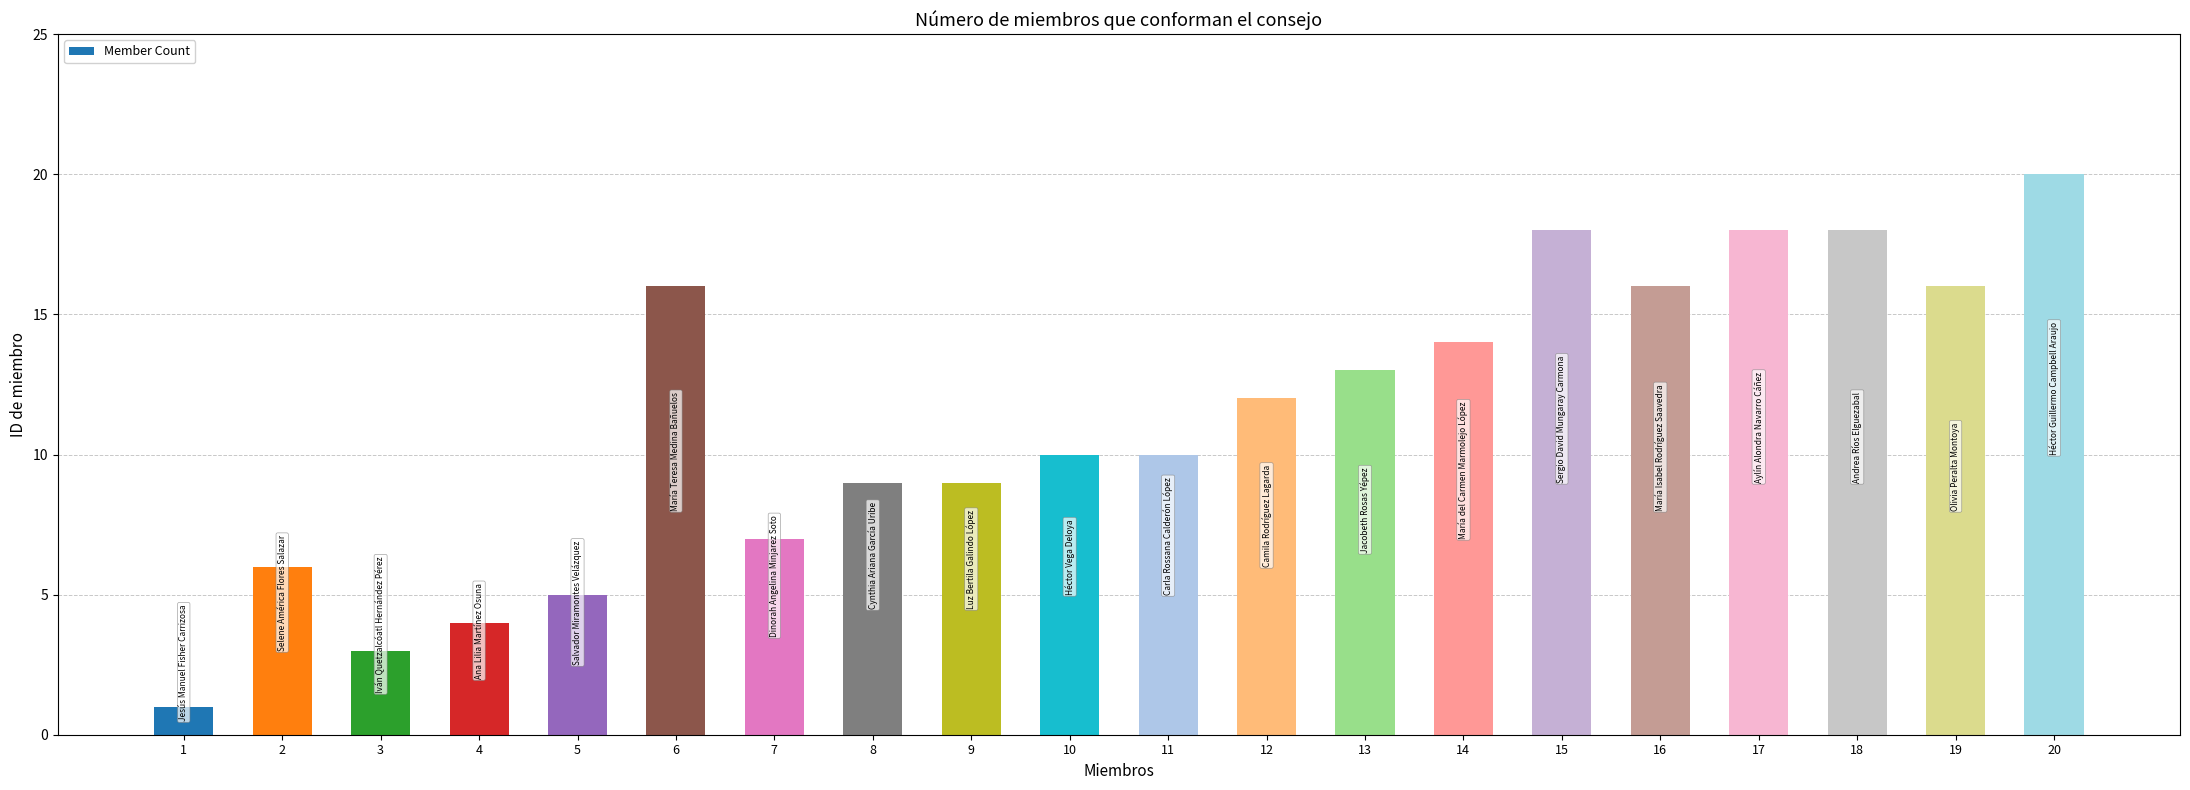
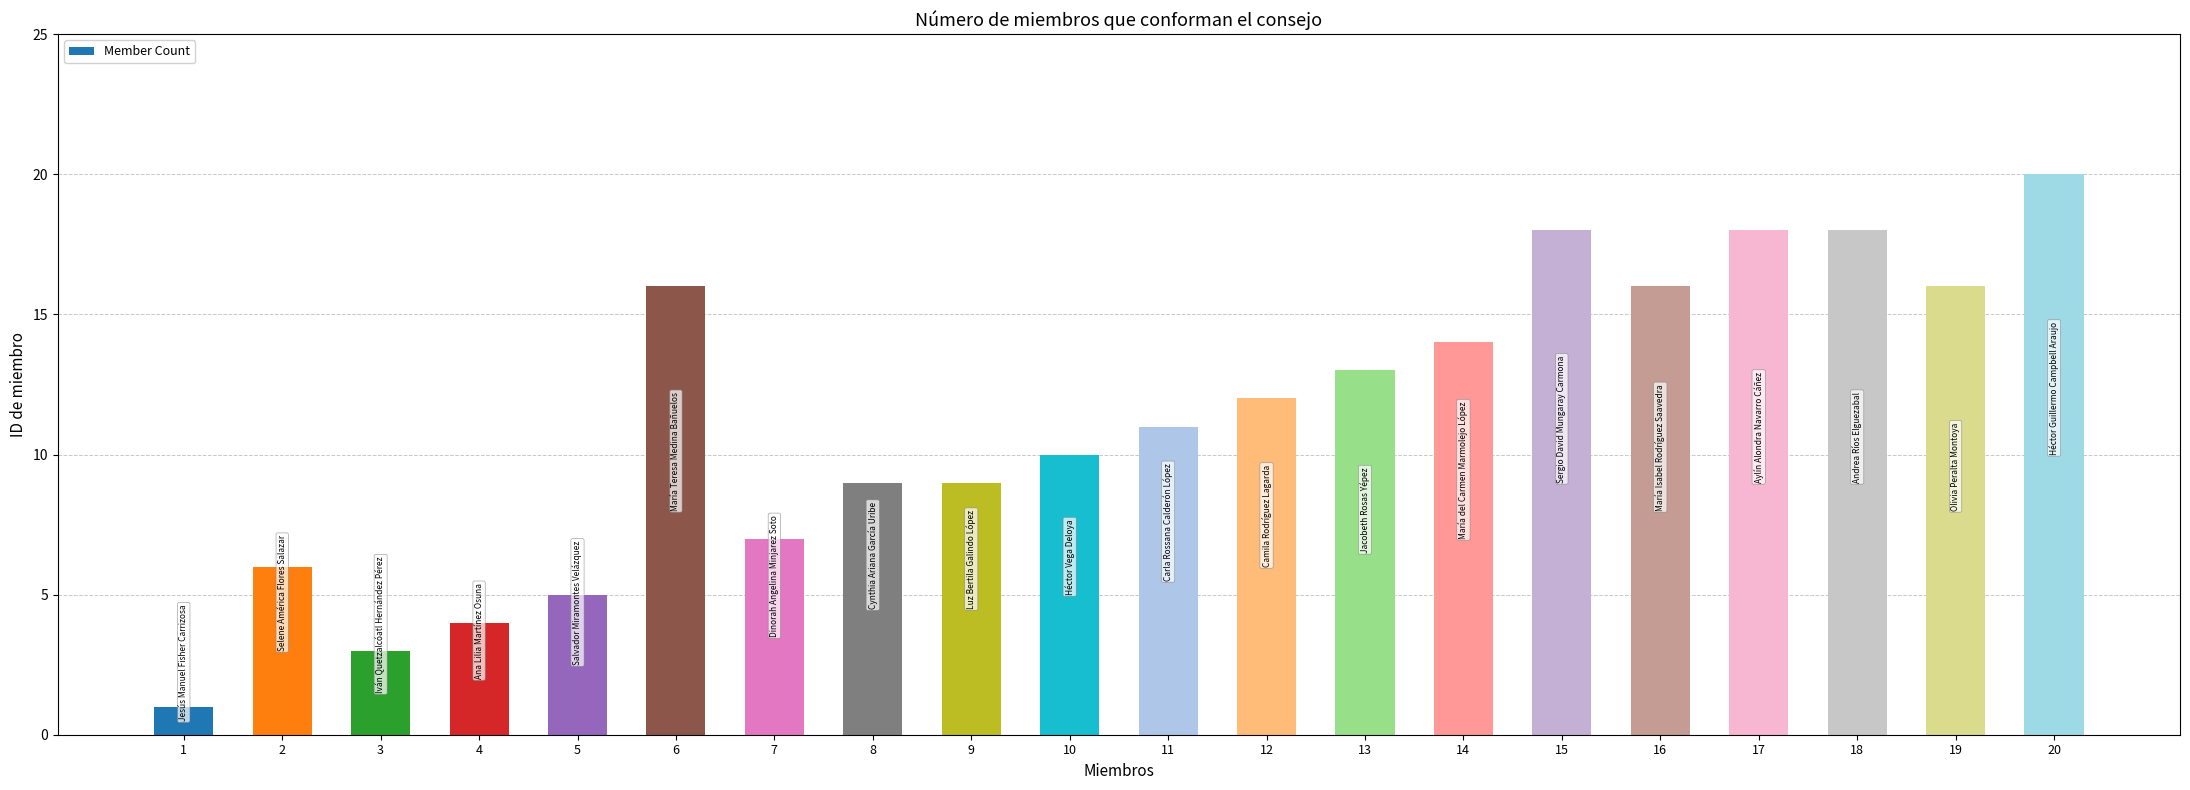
  {
    "6": 16,
    "8": 9,
    "9": 9,
    "10": 10,
-   "11": 10,
+   "11": 11,
    "12": 12,
    "13": 13,
    "14": 14,
    "15": 18,
    "16": 16,
    "17": 18,
    "18": 18,
    "19": 16,
    "20": 20
  }
